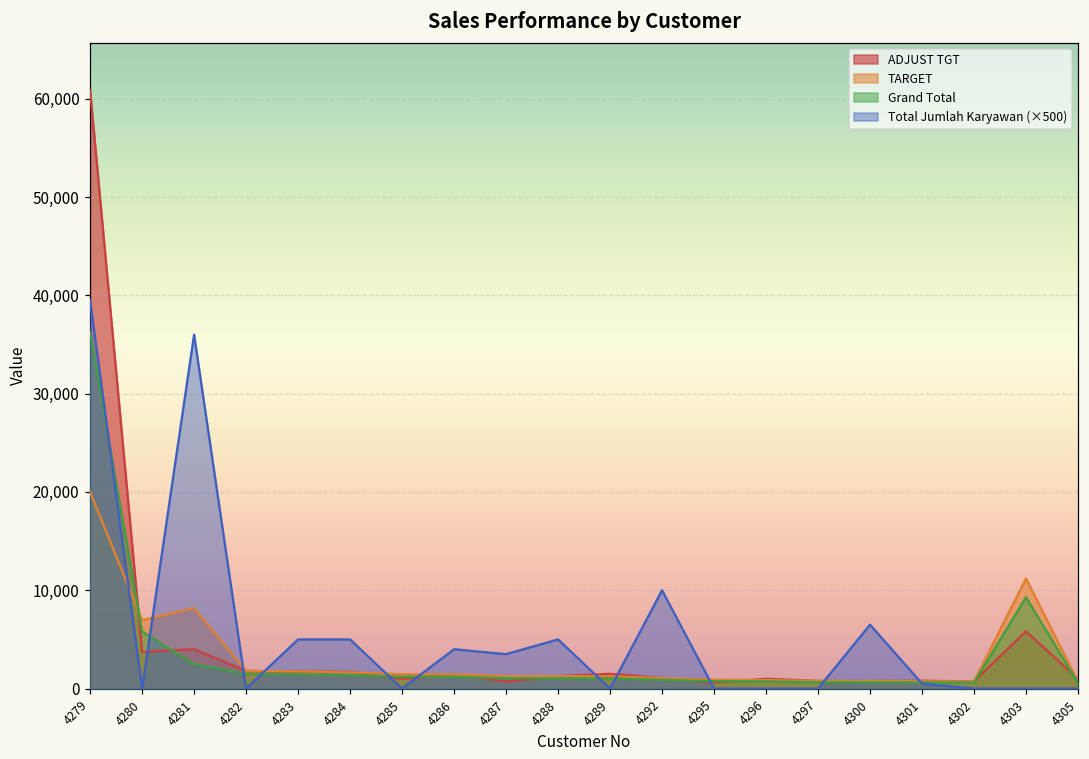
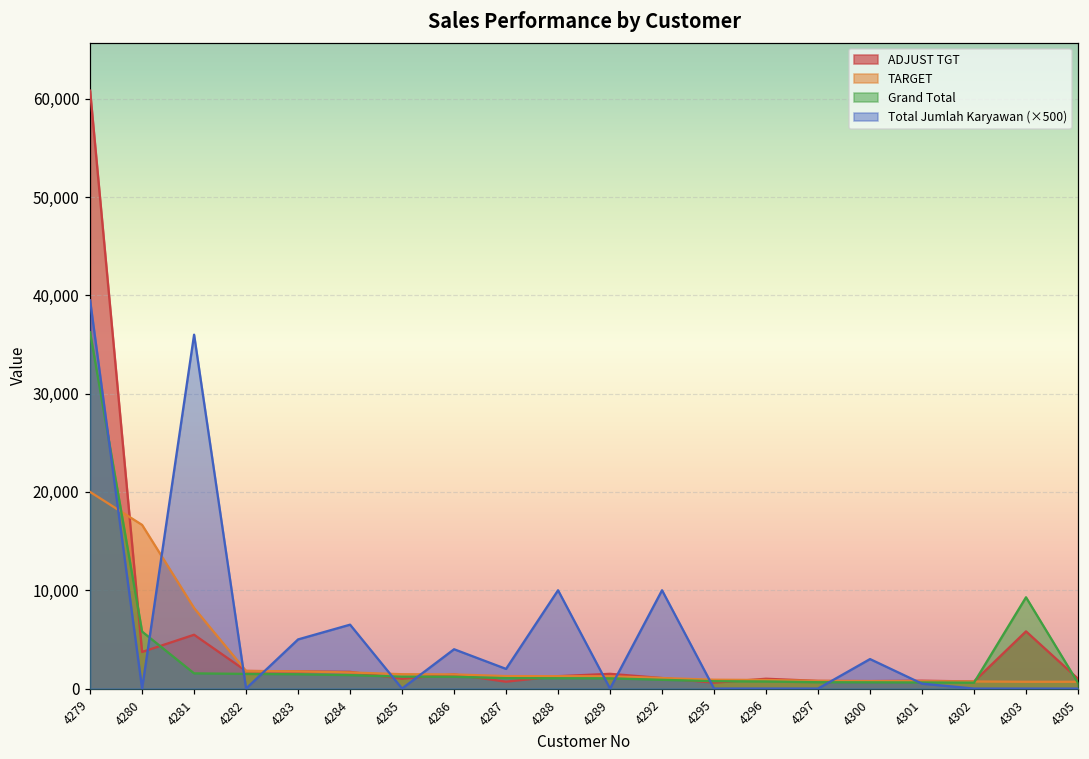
  {
    "ADJUST TGT": {
      "4279": "61,000",
      "4280": "4,000",
-     "4281": "4,000",
+     "4281": "5,000",
      "4287": "1,000",
      "4303": "6,000",
      "4305": "1,000"
    },
    "TARGET": {
      "4279": "20,000",
-     "4280": "7,000",
+     "4280": "17,000",
      "4281": "8,000",
-     "4303": "11,000"
+     "4303": "1,000"
    },
    "Grand Total": {
      "4279": "36,000",
      "4280": "6,000",
-     "4281": "3,000",
+     "4281": "2,000",
      "4282": "1,000",
      "4283": "1,000",
      "4303": "9,000"
    },
    "Total Jumlah Karyawan (×500)": {
      "4279": "40,000",
      "4280": "0",
      "4281": "36,000",
      "4282": "0",
      "4283": "5,000",
-     "4284": "5,000",
+     "4284": "7,000",
      "4285": "0",
      "4286": "4,000",
-     "4287": "4,000",
-     "4288": "5,000",
+     "4287": "2,000",
+     "4288": "10,000",
      "4289": "0",
      "4292": "10,000",
      "4295": "0",
      "4296": "0",
      "4297": "0",
-     "4300": "7,000",
+     "4300": "3,000",
      "4302": "0",
      "4303": "0",
      "4305": "0"
    }
  }
